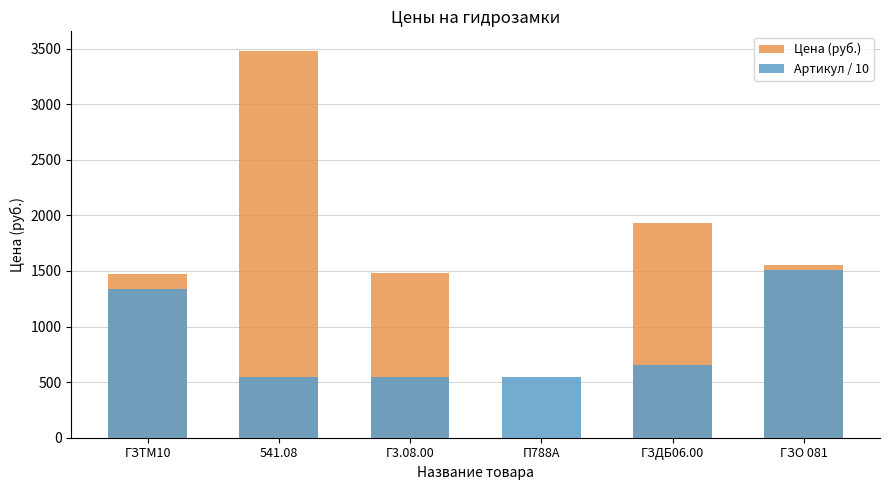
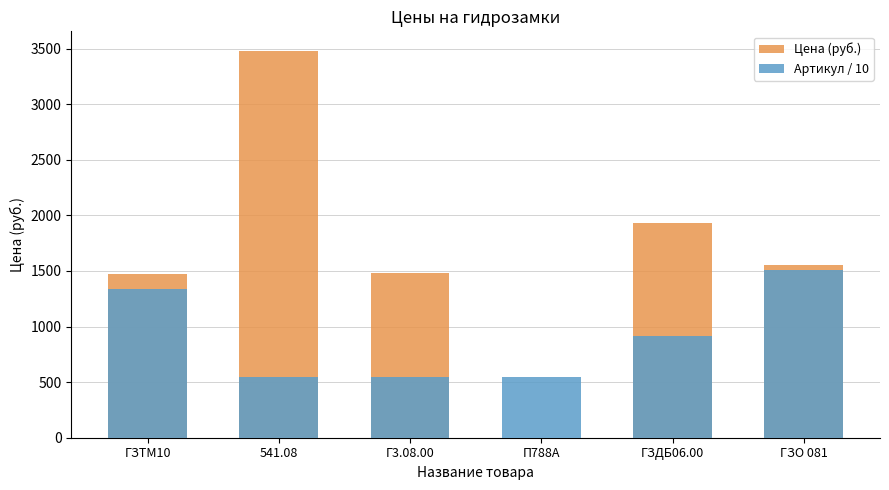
  {
    "Цена (руб.)": {
      "ГЗТМ10": 1470,
      "541.08": 3480,
      "Г3.08.00": 1480,
      "П788А": 0,
      "ГЗДБ06.00": 1930,
      "ГЗО 081": 1560
    },
    "Артикул / 10": {
      "П788А": 550,
-     "ГЗДБ06.00": 650
+     "ГЗДБ06.00": 920
    }
  }
